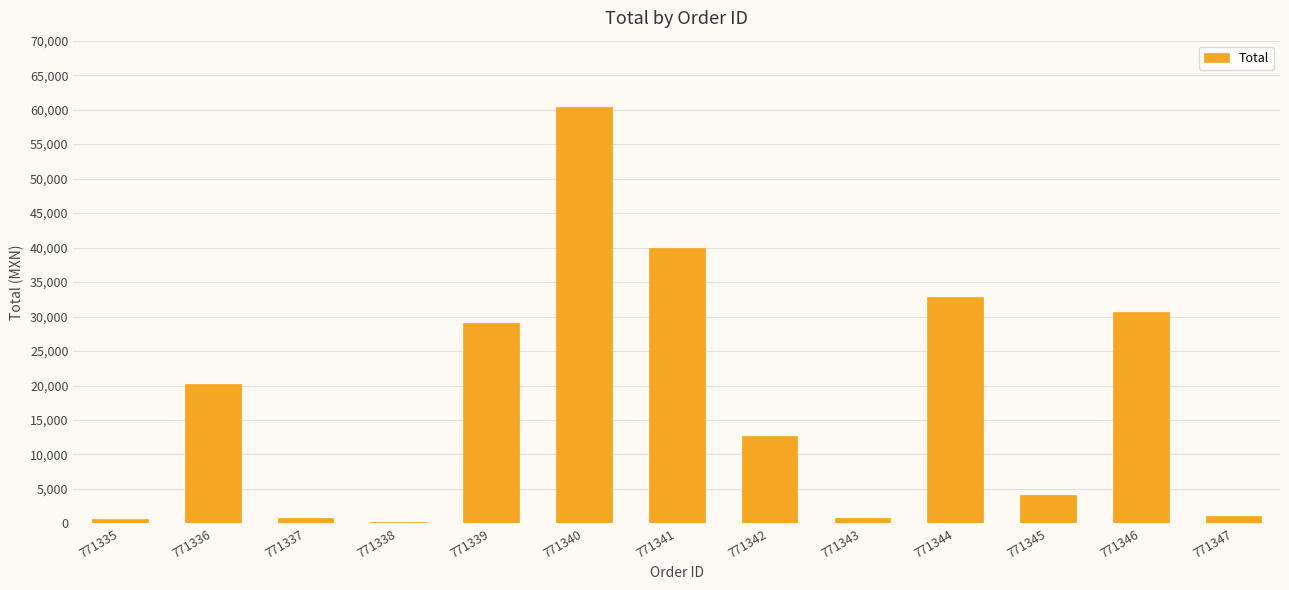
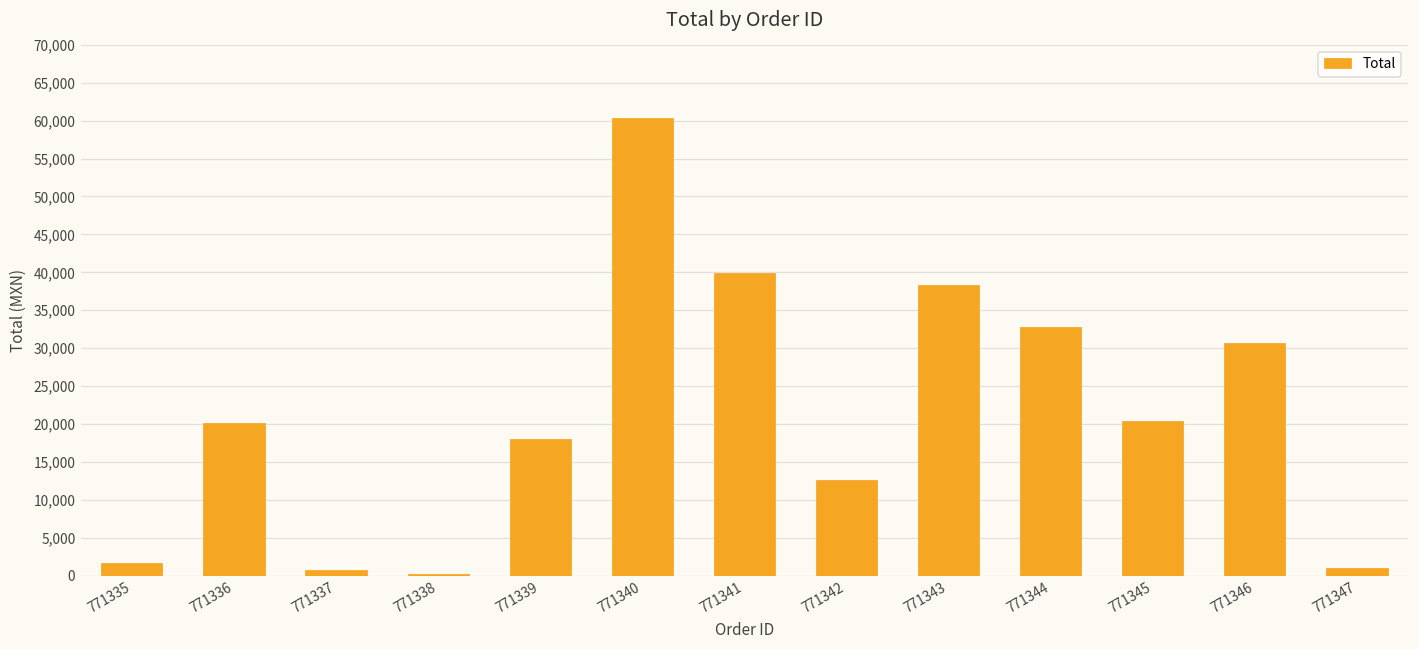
  {
-   "771335": "1,000",
+   "771335": "2,000",
    "771336": "20,000",
    "771337": "1,000",
-   "771339": "29,000",
+   "771339": "18,000",
    "771340": "60,000",
    "771341": "40,000",
    "771342": "13,000",
-   "771343": "1,000",
+   "771343": "38,000",
    "771344": "33,000",
-   "771345": "4,000",
+   "771345": "20,000",
    "771346": "31,000",
    "771347": "1,000"
  }
